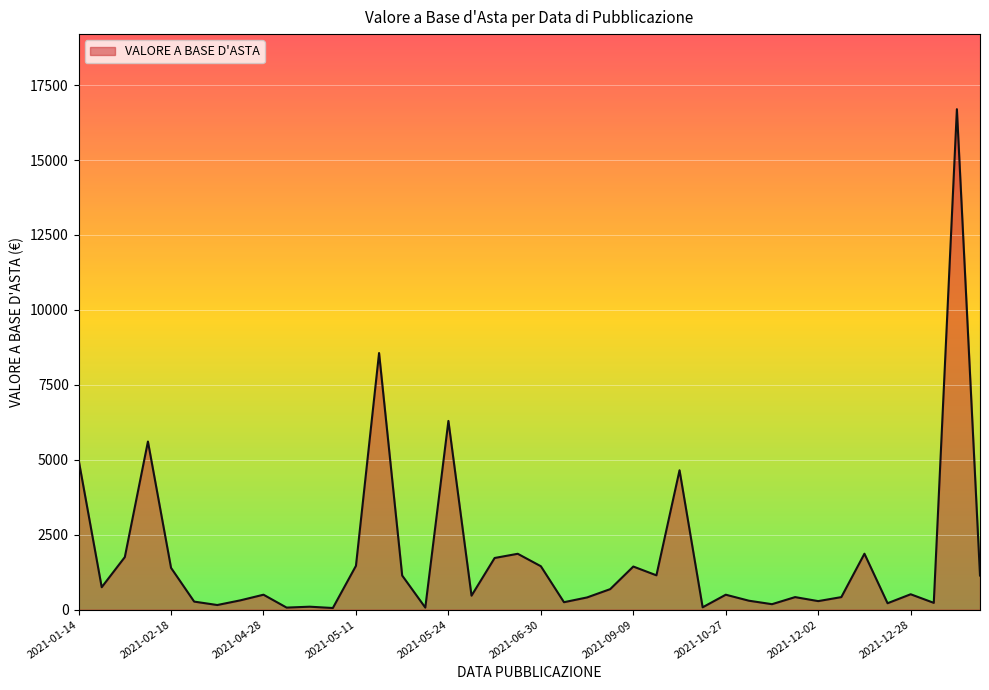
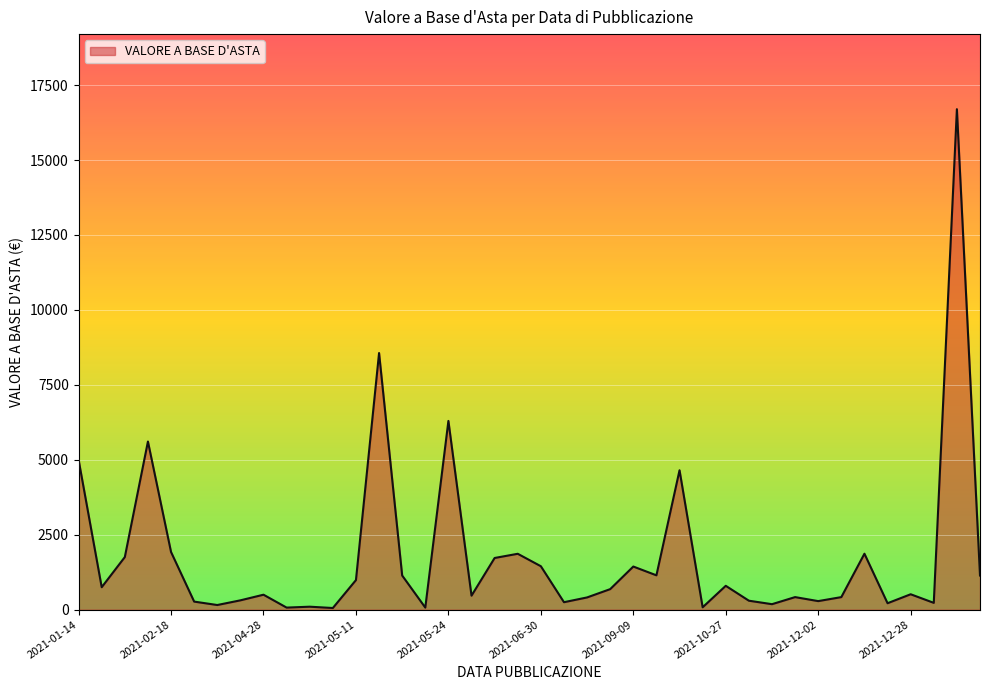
  {
    "2021-01-14": 5000,
-   "2021-02-18": 1400,
-   "2021-05-11": 1500,
+   "2021-02-18": 1900,
+   "2021-05-11": 1000,
    "2021-05-24": 6300,
    "2021-06-30": 1500,
    "2021-09-09": 1400,
-   "2021-10-27": 500,
+   "2021-10-27": 800,
    "2021-12-02": 300
  }
